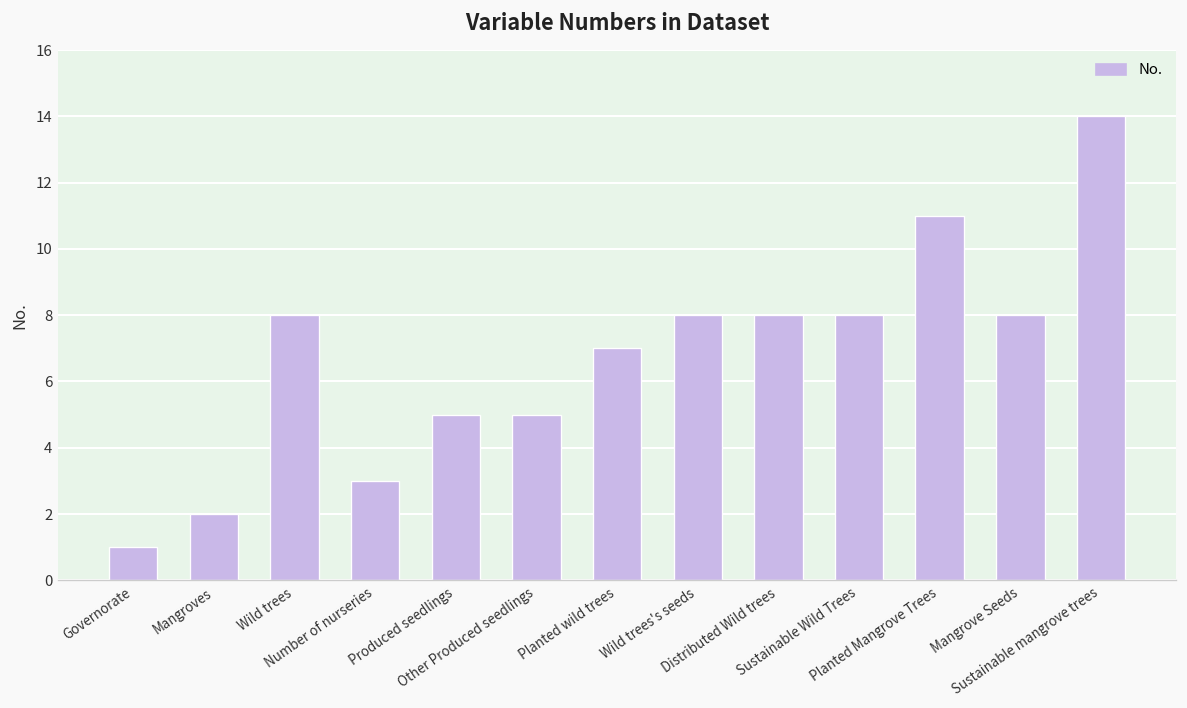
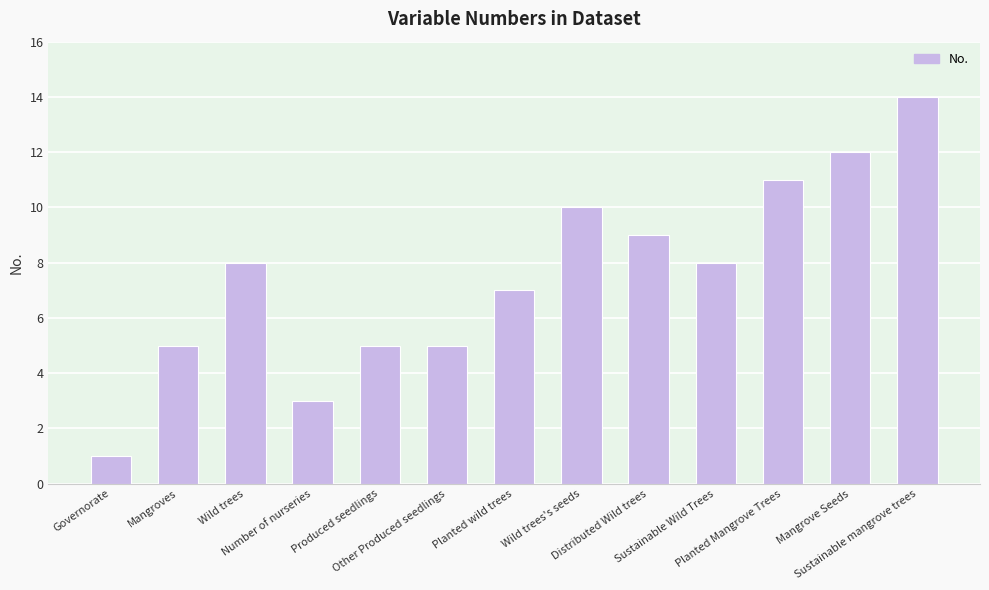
  {
    "Governorate": 1,
-   "Mangroves": 2,
+   "Mangroves": 5,
    "Wild trees": 8,
    "Number of nurseries": 3,
    "Produced seedlings": 5,
    "Other Produced seedlings": 5,
    "Planted wild trees": 7,
-   "Wild trees's seeds": 8,
-   "Distributed Wild trees": 8,
+   "Wild trees's seeds": 10,
+   "Distributed Wild trees": 9,
    "Sustainable Wild Trees": 8,
    "Planted Mangrove Trees": 11,
-   "Mangrove Seeds": 8,
+   "Mangrove Seeds": 12,
    "Sustainable mangrove trees": 14
  }
